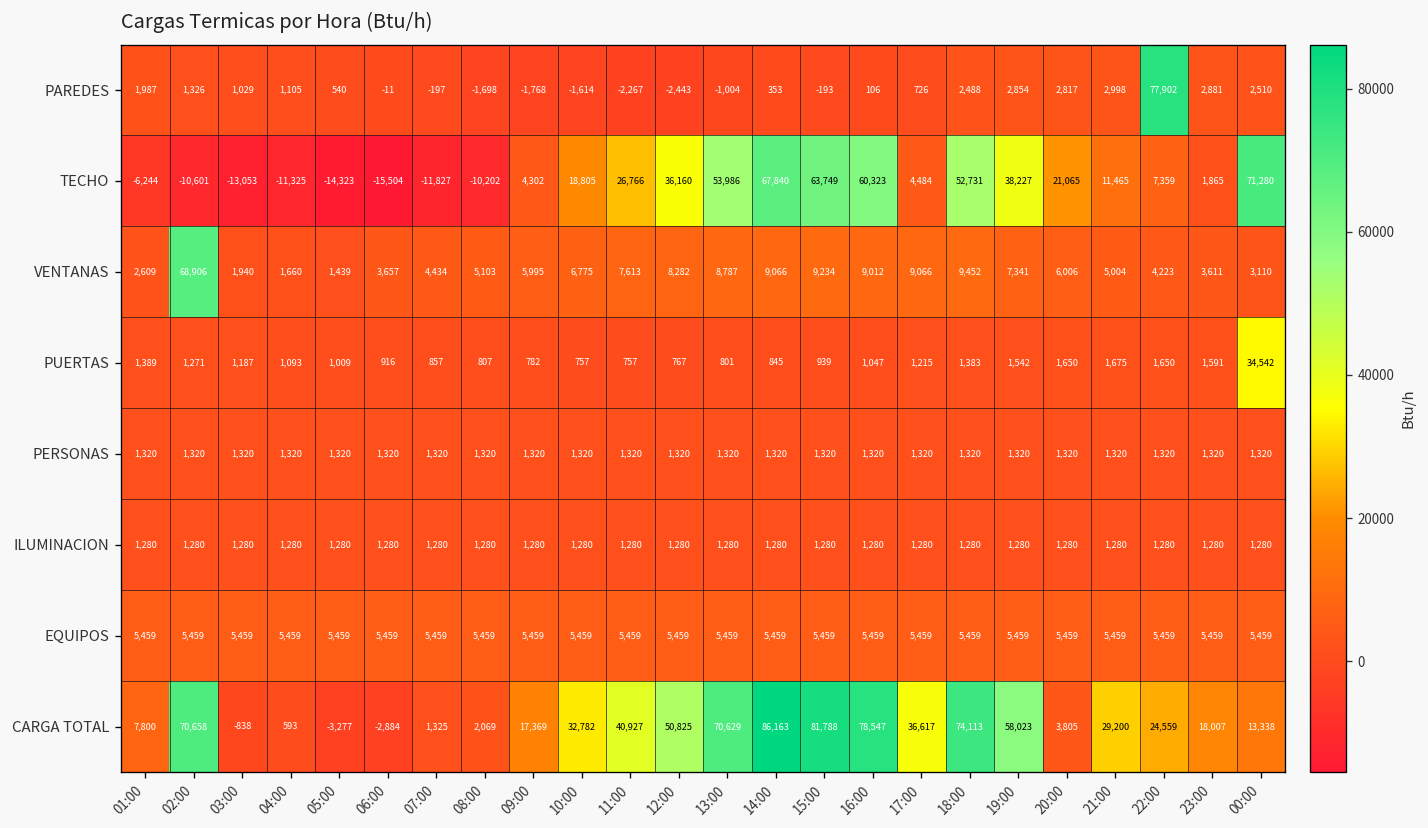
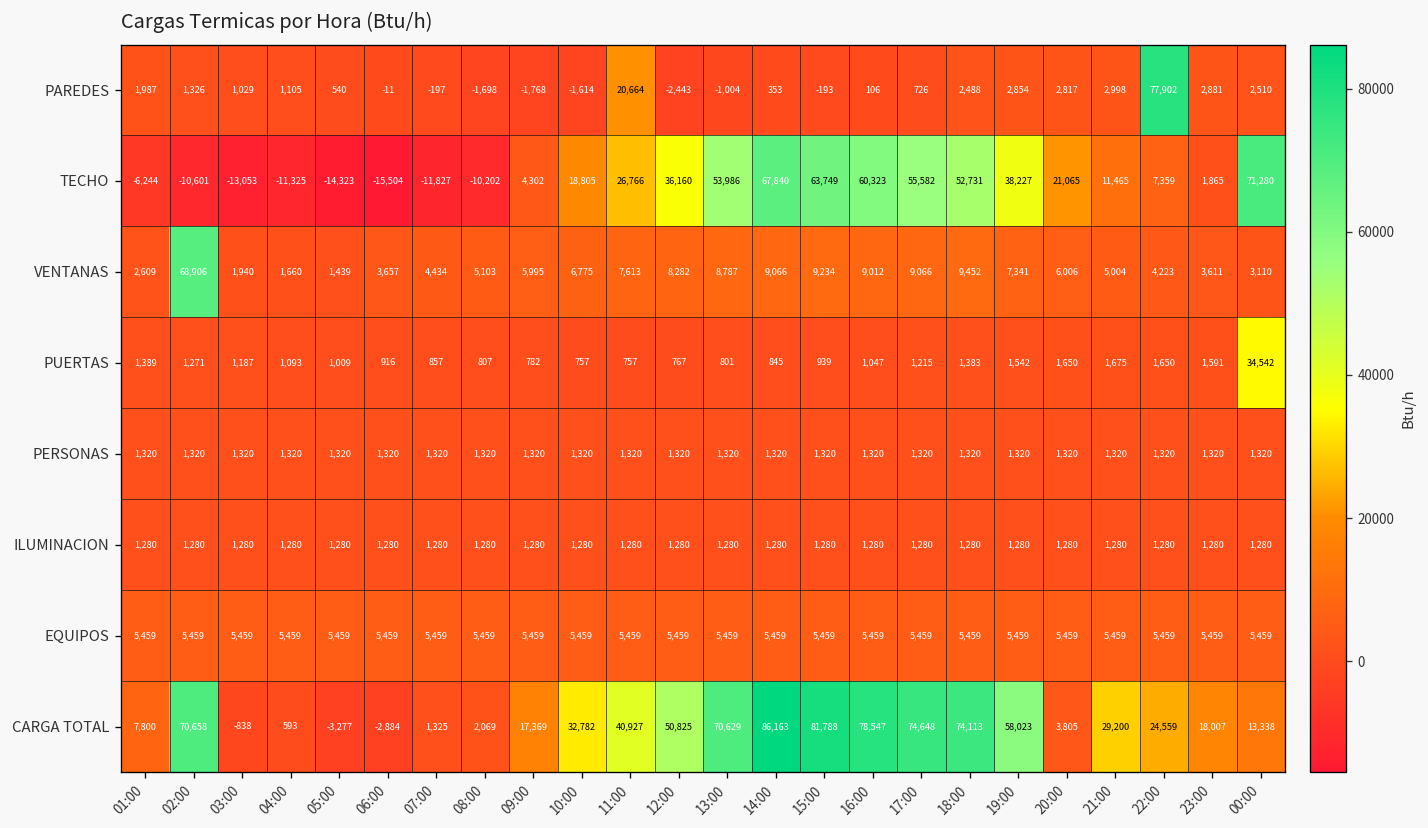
  {
    "PAREDES": {
      "01:00": "1,987",
      "02:00": "1,326",
      "03:00": "1,029",
      "04:00": "1,105",
      "05:00": "540",
      "06:00": "-11",
      "07:00": "-197",
      "08:00": "-1,698",
      "09:00": "-1,768",
      "10:00": "-1,614",
-     "11:00": "-2,267",
+     "11:00": "20,664",
      "12:00": "-2,443",
      "13:00": "-1,004",
      "14:00": "353",
      "15:00": "-193",
      "16:00": "106",
      "17:00": "726",
      "18:00": "2,488",
      "19:00": "2,854",
      "20:00": "2,817",
      "21:00": "2,998",
      "22:00": "77,902",
      "23:00": "2,881",
      "00:00": "2,510"
    },
    "TECHO": {
      "01:00": "-6,244",
      "02:00": "-10,601",
      "03:00": "-13,053",
      "04:00": "-11,325",
      "05:00": "-14,323",
      "06:00": "-15,504",
      "07:00": "-11,827",
      "08:00": "-10,202",
      "09:00": "4,302",
      "10:00": "18,805",
      "11:00": "26,766",
      "12:00": "36,160",
      "13:00": "53,986",
      "14:00": "67,840",
      "15:00": "63,749",
      "16:00": "60,323",
-     "17:00": "4,484",
+     "17:00": "55,582",
      "18:00": "52,731",
      "19:00": "38,227",
      "20:00": "21,065",
      "21:00": "11,465",
      "22:00": "7,359",
      "23:00": "1,865",
      "00:00": "71,280"
    },
    "VENTANAS": {
      "01:00": "2,609",
      "02:00": "68,906",
      "03:00": "1,940",
      "04:00": "1,660",
      "05:00": "1,439",
      "06:00": "3,657",
      "07:00": "4,434",
      "08:00": "5,103",
      "09:00": "5,995",
      "10:00": "6,775",
      "11:00": "7,613",
      "12:00": "8,282",
      "13:00": "8,787",
      "14:00": "9,066",
      "15:00": "9,234",
      "16:00": "9,012",
      "17:00": "9,066",
      "18:00": "9,452",
      "19:00": "7,341",
      "20:00": "6,006",
      "21:00": "5,004",
      "22:00": "4,223",
      "23:00": "3,611",
      "00:00": "3,110"
    },
    "PUERTAS": {
      "01:00": "1,389",
      "02:00": "1,271",
      "03:00": "1,187",
      "04:00": "1,093",
      "05:00": "1,009",
      "06:00": "916",
      "07:00": "857",
      "08:00": "807",
      "09:00": "782",
      "10:00": "757",
      "11:00": "757",
      "12:00": "767",
      "13:00": "801",
      "14:00": "845",
      "15:00": "939",
      "16:00": "1,047",
      "17:00": "1,215",
      "18:00": "1,383",
      "19:00": "1,542",
      "20:00": "1,650",
      "21:00": "1,675",
      "22:00": "1,650",
      "23:00": "1,591",
      "00:00": "34,542"
    },
    "PERSONAS": {
      "01:00": "1,320",
      "02:00": "1,320",
      "03:00": "1,320",
      "04:00": "1,320",
      "05:00": "1,320",
      "06:00": "1,320",
      "07:00": "1,320",
      "08:00": "1,320",
      "09:00": "1,320",
      "10:00": "1,320",
      "11:00": "1,320",
      "12:00": "1,320",
      "13:00": "1,320",
      "14:00": "1,320",
      "15:00": "1,320",
      "16:00": "1,320",
      "17:00": "1,320",
      "18:00": "1,320",
      "19:00": "1,320",
      "20:00": "1,320",
      "21:00": "1,320",
      "22:00": "1,320",
      "23:00": "1,320",
      "00:00": "1,320"
    },
    "ILUMINACION": {
      "01:00": "1,280",
      "02:00": "1,280",
      "03:00": "1,280",
      "04:00": "1,280",
      "05:00": "1,280",
      "06:00": "1,280",
      "07:00": "1,280",
      "08:00": "1,280",
      "09:00": "1,280",
      "10:00": "1,280",
      "11:00": "1,280",
      "12:00": "1,280",
      "13:00": "1,280",
      "14:00": "1,280",
      "15:00": "1,280",
      "16:00": "1,280",
      "17:00": "1,280",
      "18:00": "1,280",
      "19:00": "1,280",
      "20:00": "1,280",
      "21:00": "1,280",
      "22:00": "1,280",
      "23:00": "1,280",
      "00:00": "1,280"
    },
    "EQUIPOS": {
      "01:00": "5,459",
      "02:00": "5,459",
      "03:00": "5,459",
      "04:00": "5,459",
      "05:00": "5,459",
      "06:00": "5,459",
      "07:00": "5,459",
      "08:00": "5,459",
      "09:00": "5,459",
      "10:00": "5,459",
      "11:00": "5,459",
      "12:00": "5,459",
      "13:00": "5,459",
      "14:00": "5,459",
      "15:00": "5,459",
      "16:00": "5,459",
      "17:00": "5,459",
      "18:00": "5,459",
      "19:00": "5,459",
      "20:00": "5,459",
      "21:00": "5,459",
      "22:00": "5,459",
      "23:00": "5,459",
      "00:00": "5,459"
    },
    "CARGA TOTAL": {
      "01:00": "7,800",
      "02:00": "70,658",
      "03:00": "-838",
      "04:00": "593",
      "05:00": "-3,277",
      "06:00": "-2,884",
      "07:00": "1,325",
      "08:00": "2,069",
      "09:00": "17,369",
      "10:00": "32,782",
      "11:00": "40,927",
      "12:00": "50,825",
      "13:00": "70,629",
      "14:00": "86,163",
      "15:00": "81,788",
      "16:00": "78,547",
-     "17:00": "36,617",
+     "17:00": "74,648",
      "18:00": "74,113",
      "19:00": "58,023",
      "20:00": "3,805",
      "21:00": "29,200",
      "22:00": "24,559",
      "23:00": "18,007",
      "00:00": "13,338"
    }
  }
